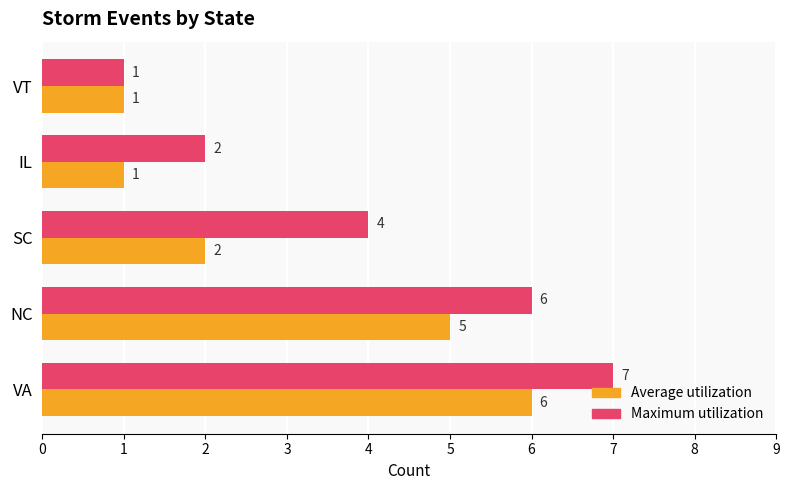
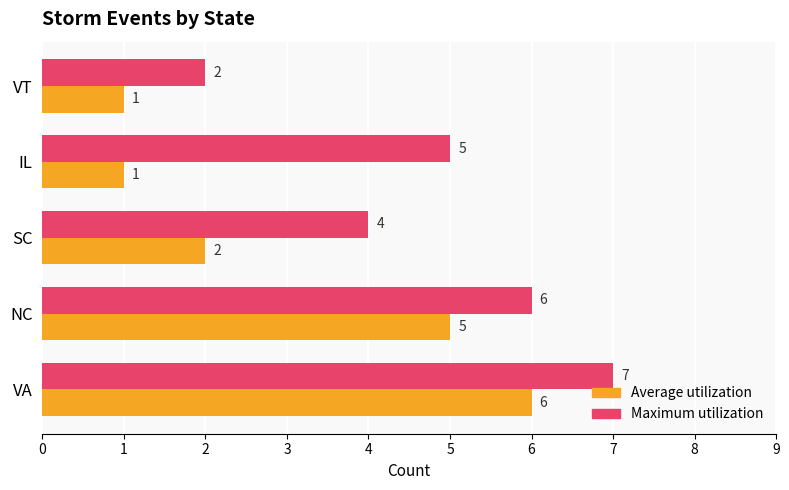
  {
    "Maximum utilization": {
-     "VT": 1,
-     "IL": 2,
+     "VT": 2,
+     "IL": 5,
      "SC": 4,
      "NC": 6,
      "VA": 7
    },
    "Average utilization": {
      "VT": 1,
      "IL": 1,
      "SC": 2,
      "NC": 5,
      "VA": 6
    }
  }
